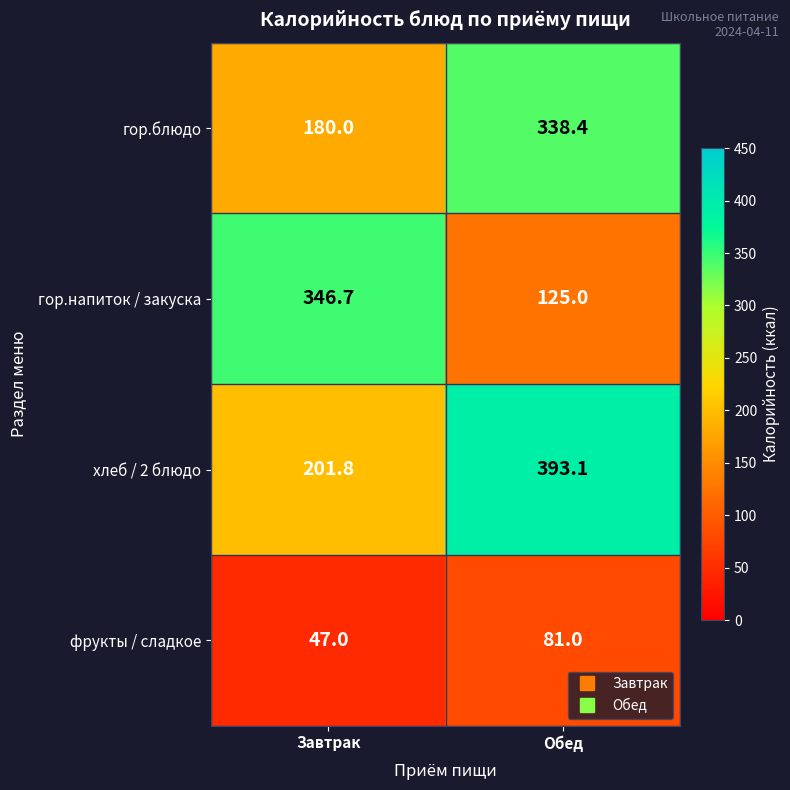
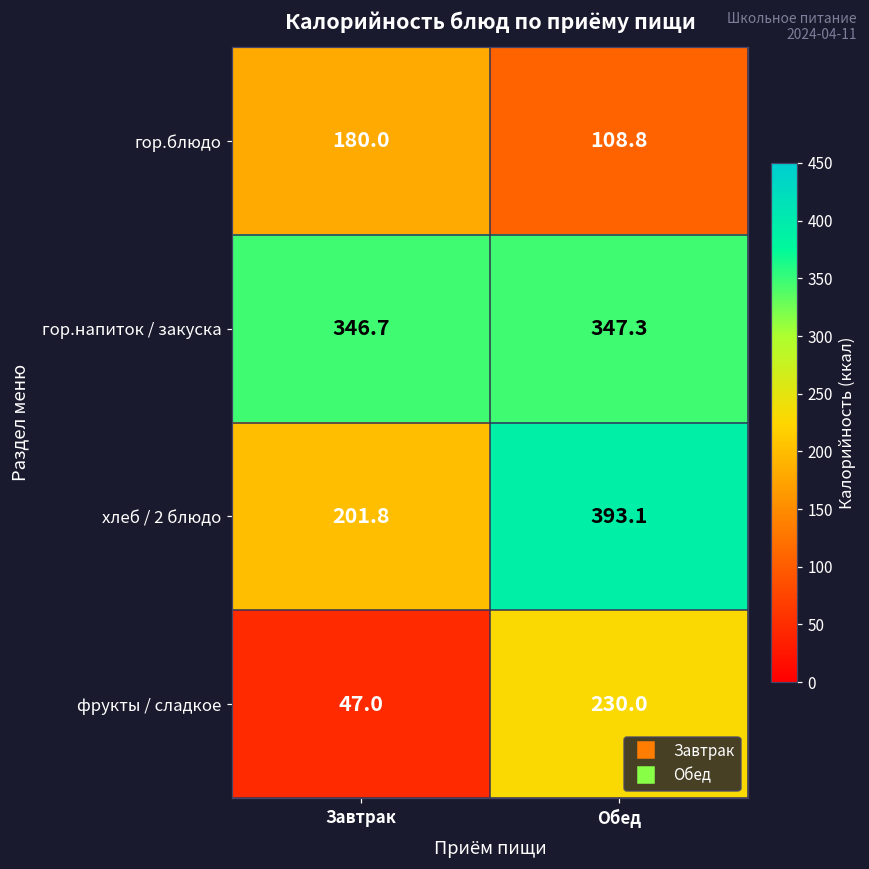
  {
    "гор.блюдо": {
      "Завтрак": 180.0,
-     "Обед": 338.4
+     "Обед": 108.8
    },
    "гор.напиток / закуска": {
      "Завтрак": 346.7,
-     "Обед": 125.0
+     "Обед": 347.3
    },
    "хлеб / 2 блюдо": {
      "Завтрак": 201.8,
      "Обед": 393.1
    },
    "фрукты / сладкое": {
      "Завтрак": 47.0,
-     "Обед": 81.0
+     "Обед": 230.0
    }
  }
